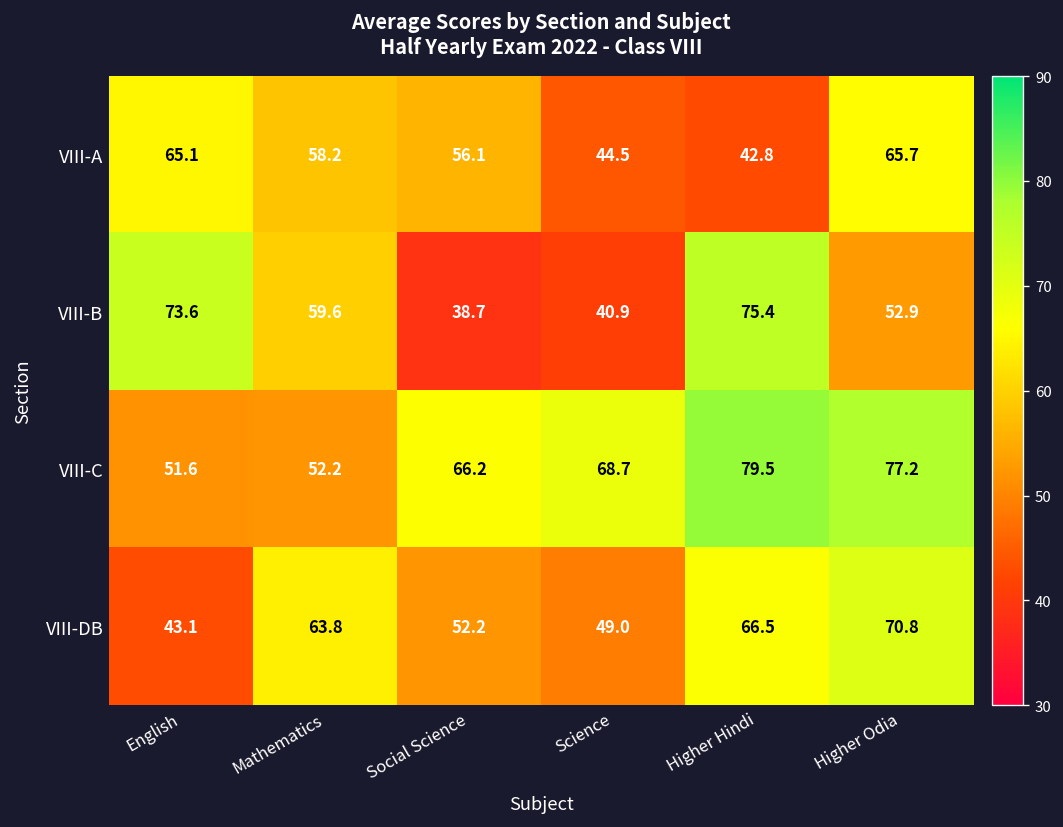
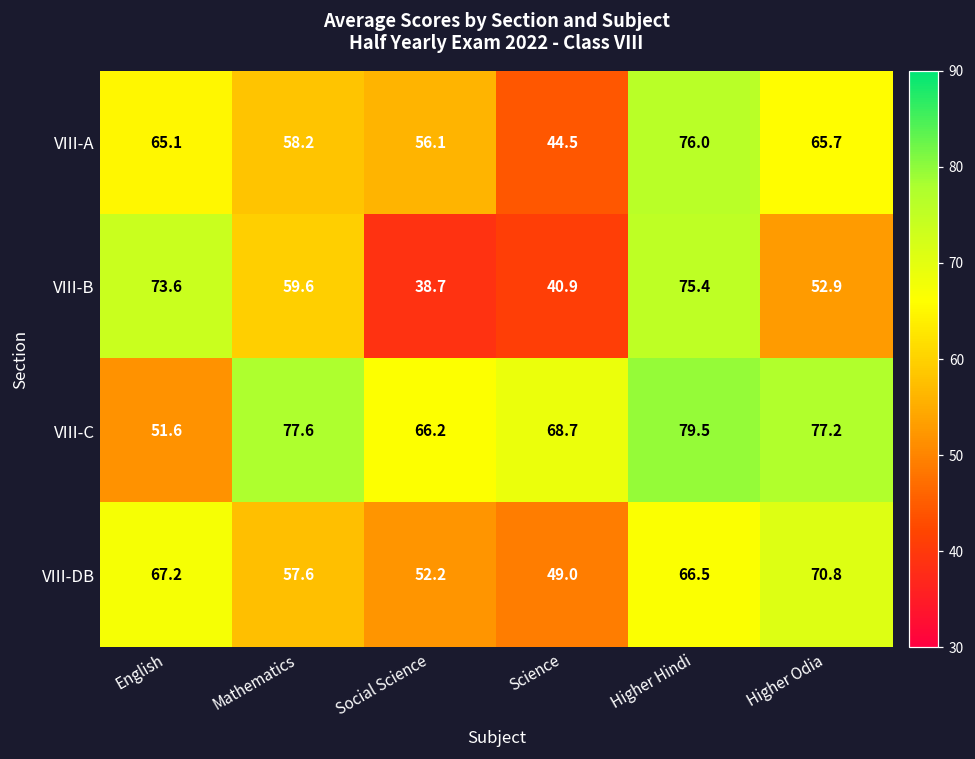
  {
    "VIII-A": {
      "English": 65.1,
      "Mathematics": 58.2,
      "Social Science": 56.1,
      "Science": 44.5,
-     "Higher Hindi": 42.8,
+     "Higher Hindi": 76.0,
      "Higher Odia": 65.7
    },
    "VIII-B": {
      "English": 73.6,
      "Mathematics": 59.6,
      "Social Science": 38.7,
      "Science": 40.9,
      "Higher Hindi": 75.4,
      "Higher Odia": 52.9
    },
    "VIII-C": {
      "English": 51.6,
-     "Mathematics": 52.2,
+     "Mathematics": 77.6,
      "Social Science": 66.2,
      "Science": 68.7,
      "Higher Hindi": 79.5,
      "Higher Odia": 77.2
    },
    "VIII-DB": {
-     "English": 43.1,
-     "Mathematics": 63.8,
+     "English": 67.2,
+     "Mathematics": 57.6,
      "Social Science": 52.2,
      "Science": 49.0,
      "Higher Hindi": 66.5,
      "Higher Odia": 70.8
    }
  }
